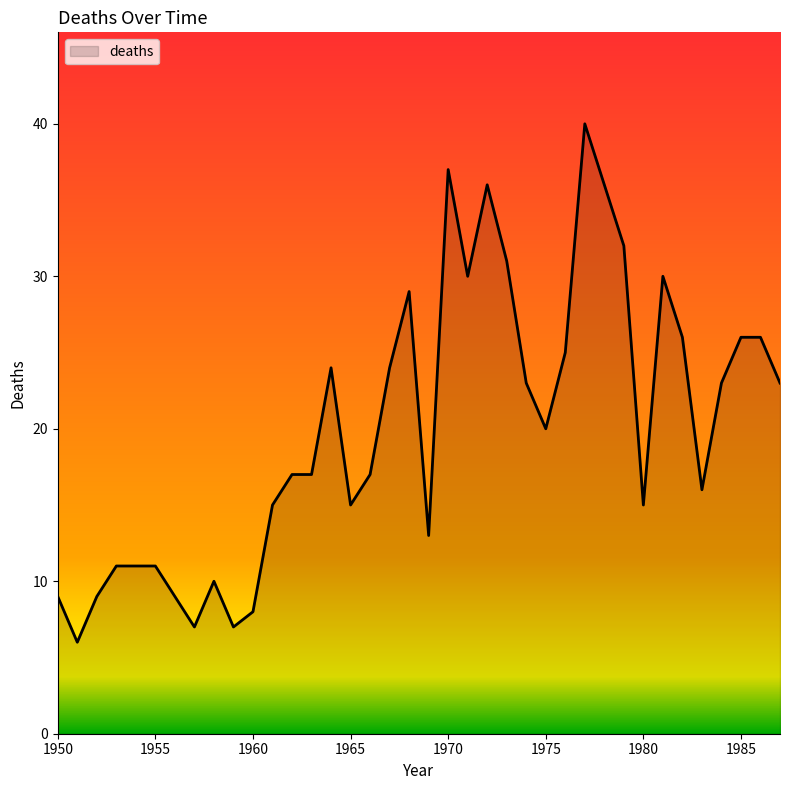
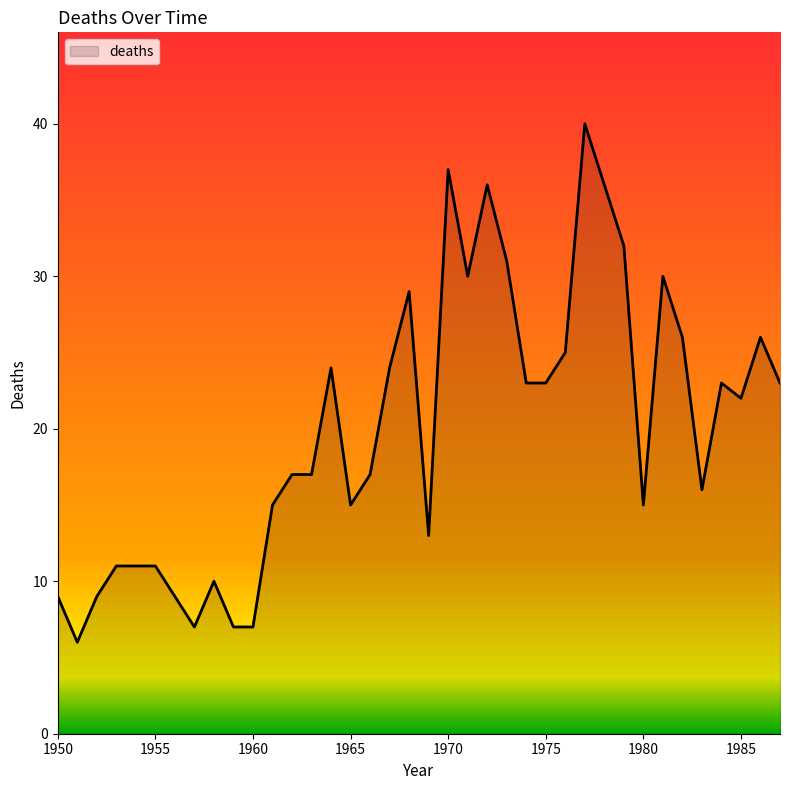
  {
    "1950": 9,
    "1955": 11,
-   "1960": 8,
+   "1960": 7,
    "1965": 15,
    "1970": 37,
-   "1975": 20,
+   "1975": 23,
    "1980": 15,
-   "1985": 26
+   "1985": 22
  }
